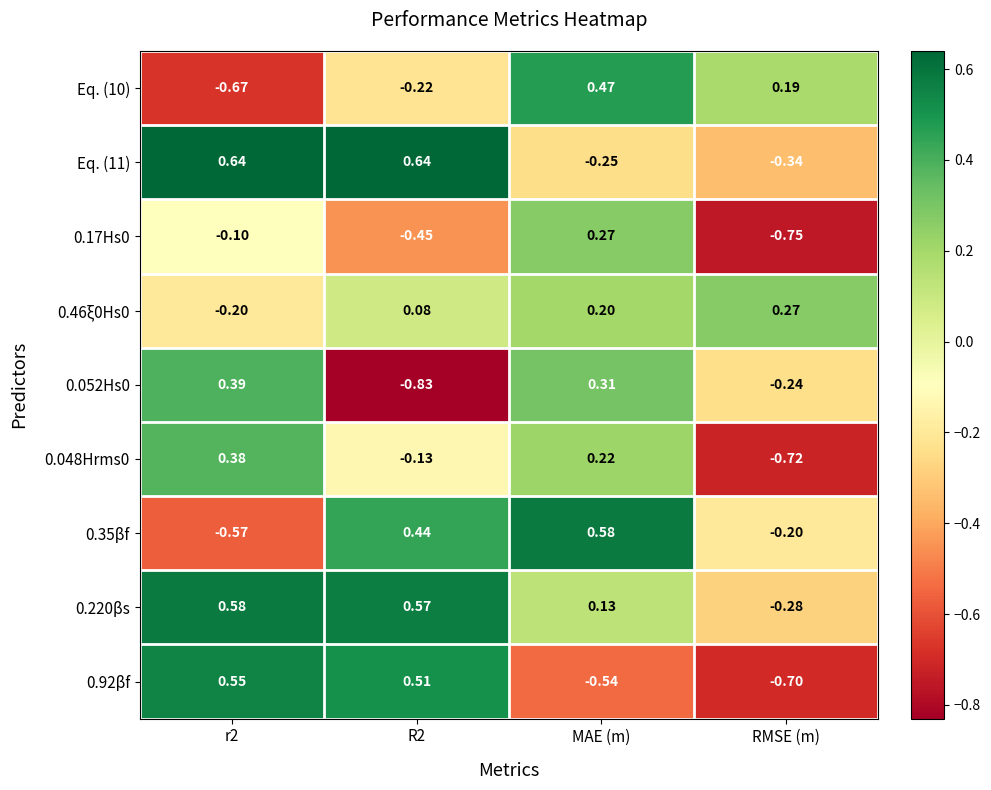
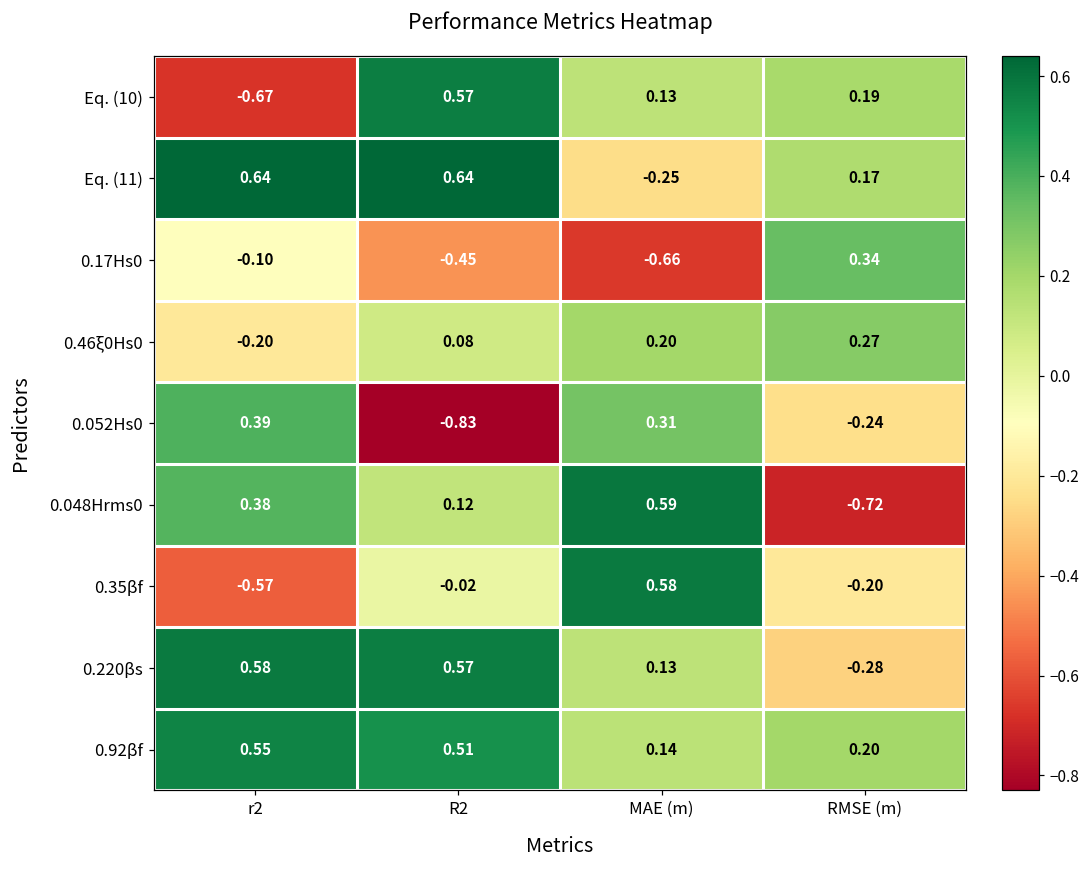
  {
    "Eq. (10)": {
      "r2": -0.67,
-     "R2": -0.22,
-     "MAE (m)": 0.47,
+     "R2": 0.57,
+     "MAE (m)": 0.13,
      "RMSE (m)": 0.19
    },
    "Eq. (11)": {
      "r2": 0.64,
      "R2": 0.64,
      "MAE (m)": -0.25,
-     "RMSE (m)": -0.34
+     "RMSE (m)": 0.17
    },
    "0.17Hs0": {
      "r2": -0.10,
      "R2": -0.45,
-     "MAE (m)": 0.27,
-     "RMSE (m)": -0.75
+     "MAE (m)": -0.66,
+     "RMSE (m)": 0.34
    },
    "0.46ξ0Hs0": {
      "r2": -0.20,
      "R2": 0.08,
      "MAE (m)": 0.20,
      "RMSE (m)": 0.27
    },
    "0.052Hs0": {
      "r2": 0.39,
      "R2": -0.83,
      "MAE (m)": 0.31,
      "RMSE (m)": -0.24
    },
    "0.048Hrms0": {
      "r2": 0.38,
-     "R2": -0.13,
-     "MAE (m)": 0.22,
+     "R2": 0.12,
+     "MAE (m)": 0.59,
      "RMSE (m)": -0.72
    },
    "0.35βf": {
      "r2": -0.57,
-     "R2": 0.44,
+     "R2": -0.02,
      "MAE (m)": 0.58,
      "RMSE (m)": -0.20
    },
    "0.220βs": {
      "r2": 0.58,
      "R2": 0.57,
      "MAE (m)": 0.13,
      "RMSE (m)": -0.28
    },
    "0.92βf": {
      "r2": 0.55,
      "R2": 0.51,
-     "MAE (m)": -0.54,
-     "RMSE (m)": -0.70
+     "MAE (m)": 0.14,
+     "RMSE (m)": 0.20
    }
  }
